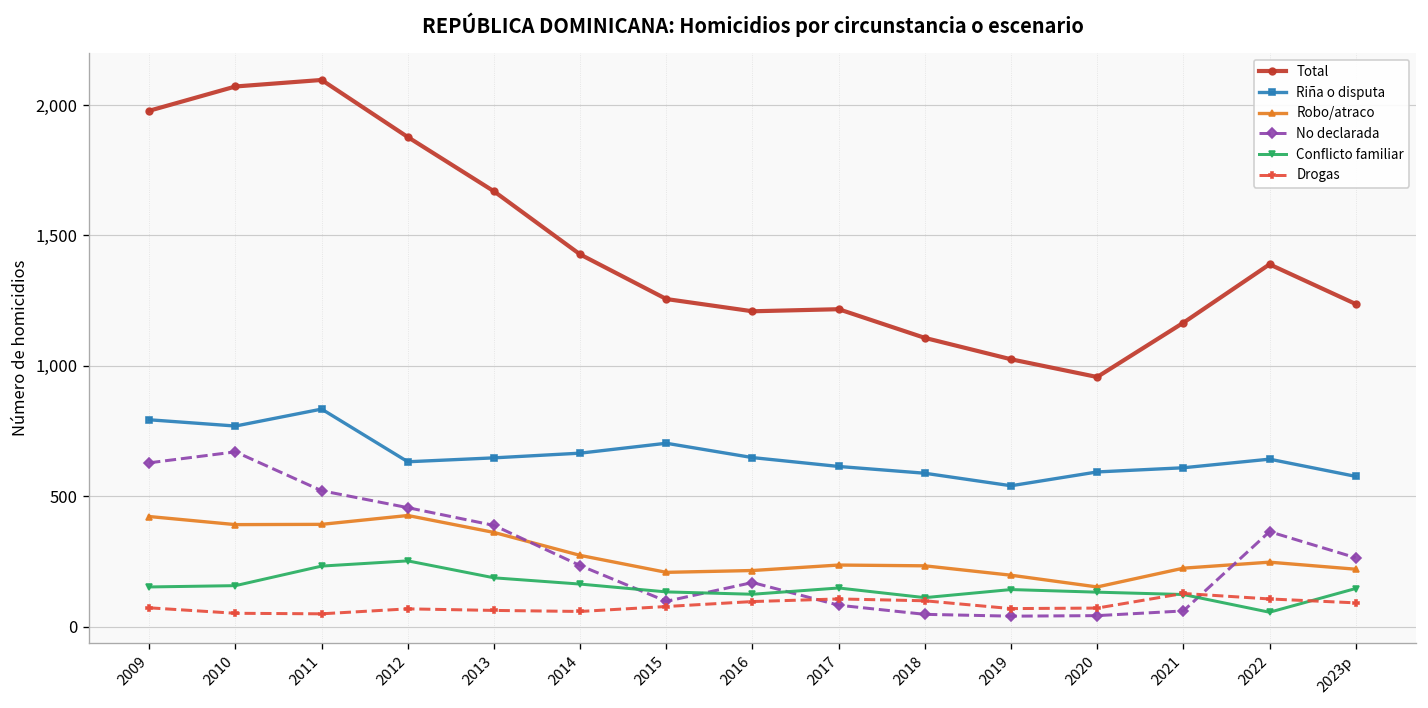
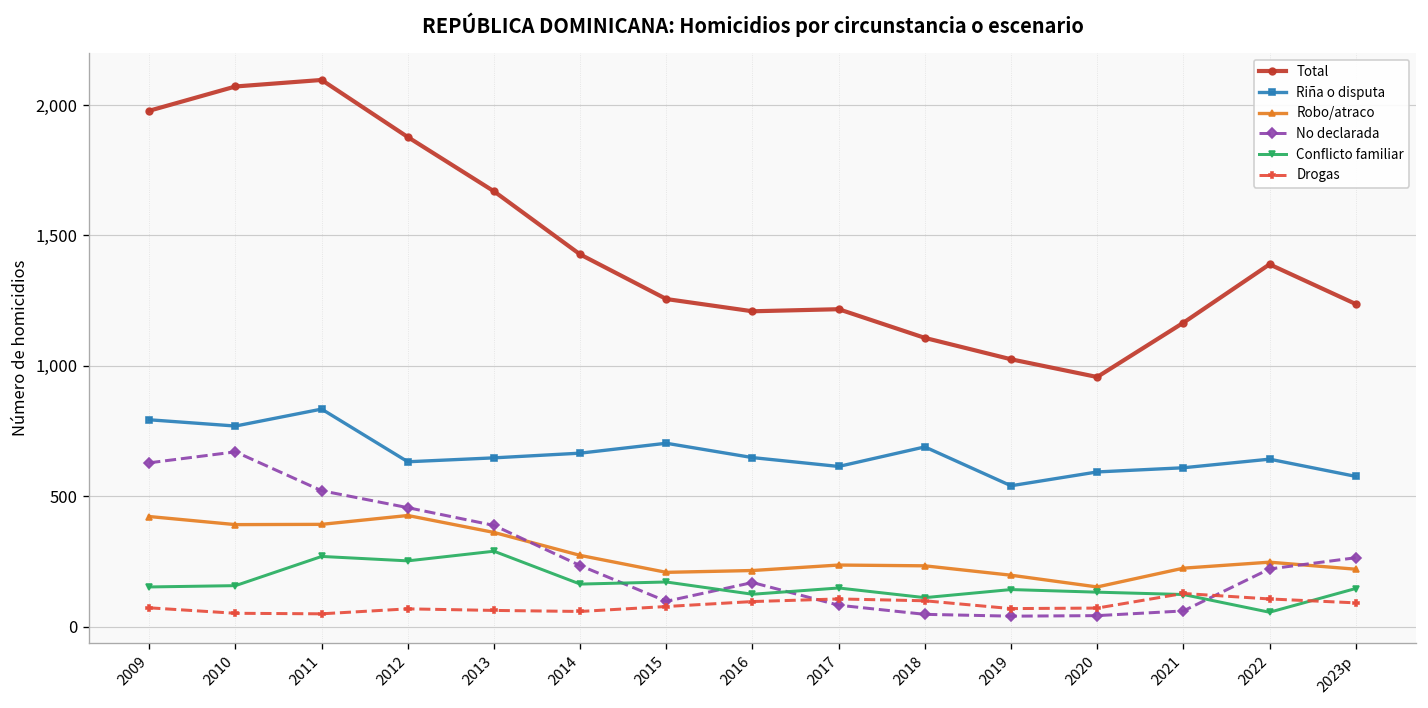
  {
    "Riña o disputa": {
      "2009": 790,
      "2010": 770,
      "2011": 830,
      "2012": 630,
      "2013": 650,
      "2014": 670,
      "2015": 700,
      "2016": 650,
      "2017": 610,
-     "2018": 590,
+     "2018": 690,
      "2019": 540,
      "2020": 590,
      "2021": 610,
      "2022": 640,
      "2023p": 580
    },
    "No declarada": {
      "2009": 630,
      "2010": 670,
      "2011": 520,
      "2012": 460,
      "2013": 390,
      "2014": 230,
      "2015": 100,
      "2016": 170,
      "2017": 80,
      "2018": 50,
      "2019": 40,
      "2020": 40,
      "2021": 60,
-     "2022": 360,
+     "2022": 220,
      "2023p": 260
    },
    "Conflicto familiar": {
      "2009": 150,
      "2010": 160,
-     "2011": 230,
+     "2011": 270,
      "2012": 250,
-     "2013": 190,
+     "2013": 290,
      "2014": 160,
-     "2015": 130,
+     "2015": 170,
      "2016": 120,
      "2017": 150,
      "2018": 110,
      "2019": 140,
      "2020": 130,
      "2022": 60,
      "2023p": 150
    }
  }
